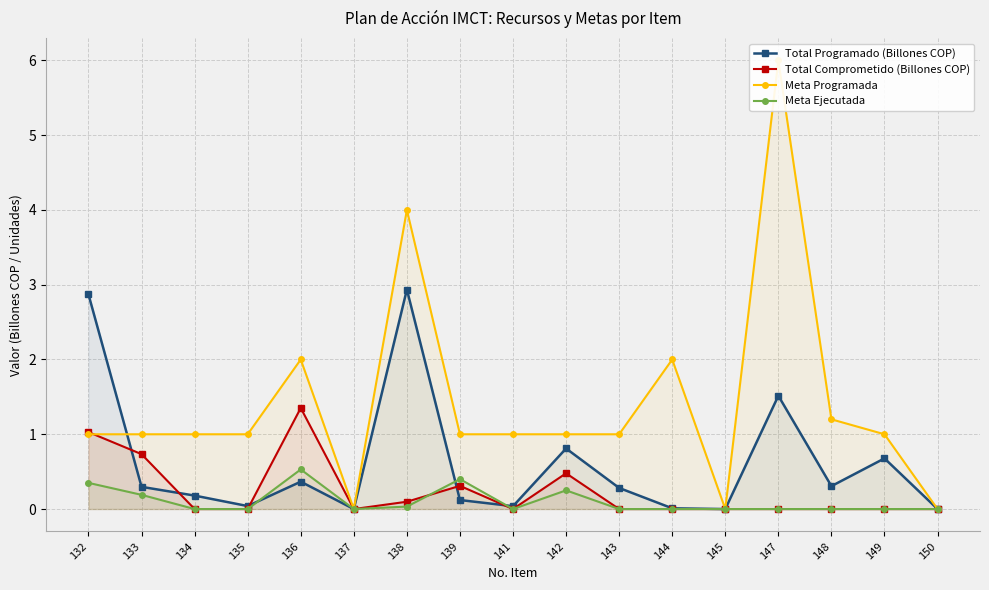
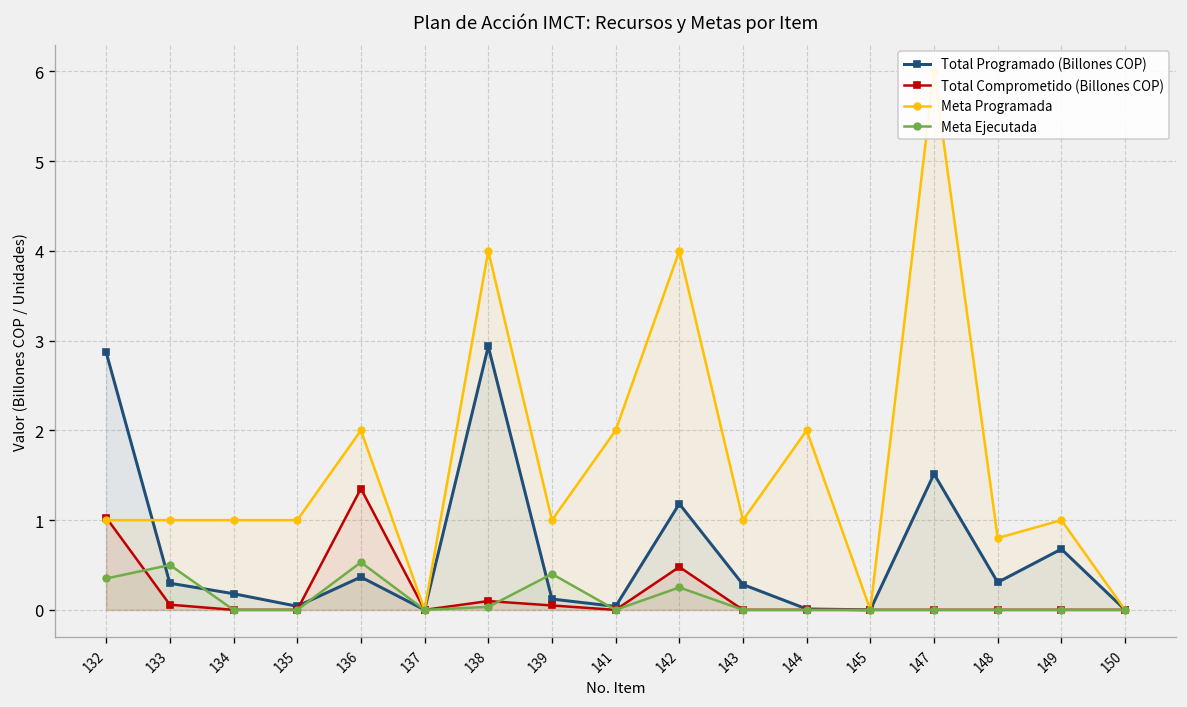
  {
    "Total Programado (Billones COP)": {
      "132": 2.9,
      "133": 0.3,
      "134": 0.2,
      "135": 0.0,
      "136": 0.4,
      "138": 2.9,
      "139": 0.1,
      "141": 0.0,
-     "142": 0.8,
+     "142": 1.2,
      "143": 0.3,
      "147": 1.5,
      "148": 0.3,
      "149": 0.7
    },
    "Total Comprometido (Billones COP)": {
-     "133": 0.7,
+     "133": 0.1,
      "136": 1.4,
      "138": 0.1,
-     "139": 0.3,
+     "139": 0.0,
      "142": 0.5
    },
    "Meta Programada": {
      "133": 1.0,
      "134": 1.0,
      "135": 1.0,
      "136": 2.0,
      "138": 4.0,
      "139": 1.0,
-     "141": 1,
-     "142": 1,
+     "141": 2,
+     "142": 4,
      "143": 1.0,
      "144": 2.0,
-     "148": 1.2,
+     "148": 0.8,
      "149": 1.0
    },
    "Meta Ejecutada": {
      "132": 0.4,
-     "133": 0.2,
+     "133": 0.5,
      "136": 0.5,
      "138": 0.0,
      "139": 0.4,
      "142": 0.3
    }
  }
